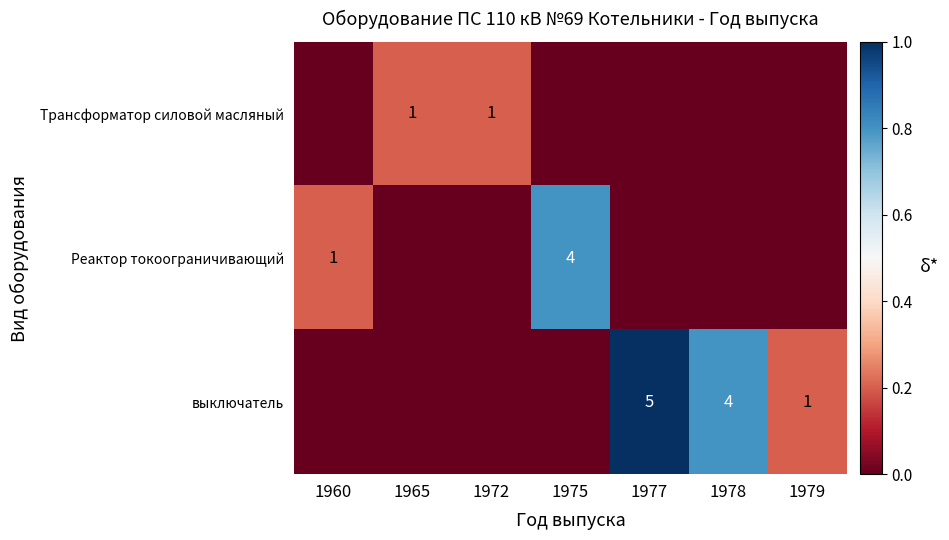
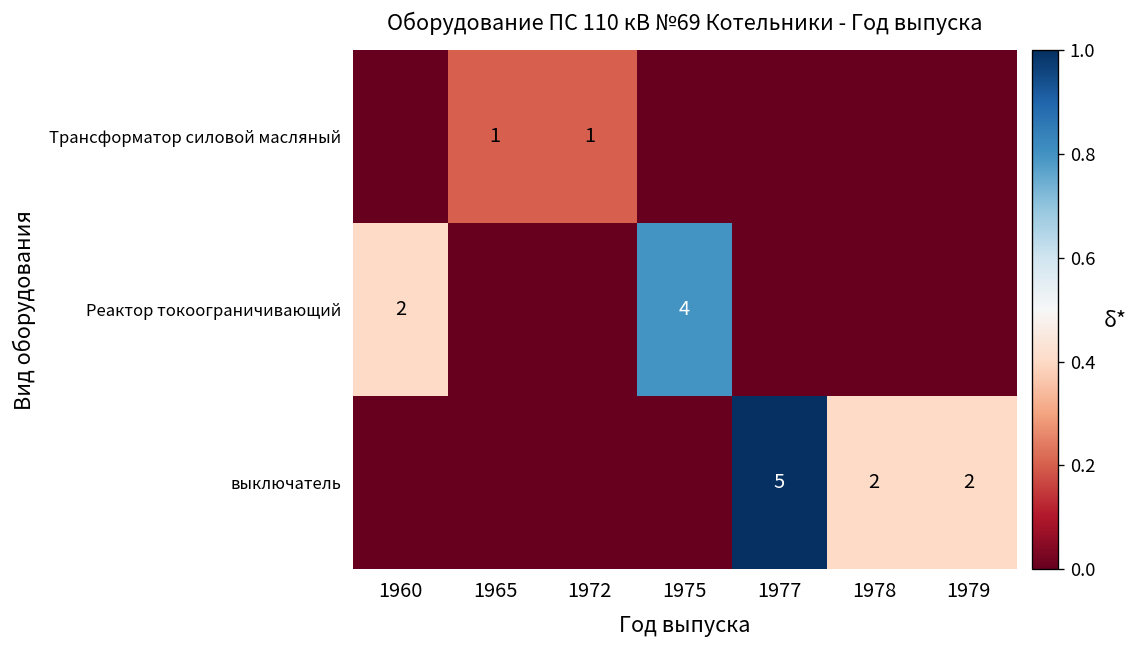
  {
    "Трансформатор силовой масляный": {
      "1965": 1,
      "1972": 1
    },
    "Реактор токоограничивающий": {
-     "1960": 1,
+     "1960": 2,
      "1975": 4
    },
    "выключатель": {
      "1977": 5,
-     "1978": 4,
-     "1979": 1
+     "1978": 2,
+     "1979": 2
    }
  }
